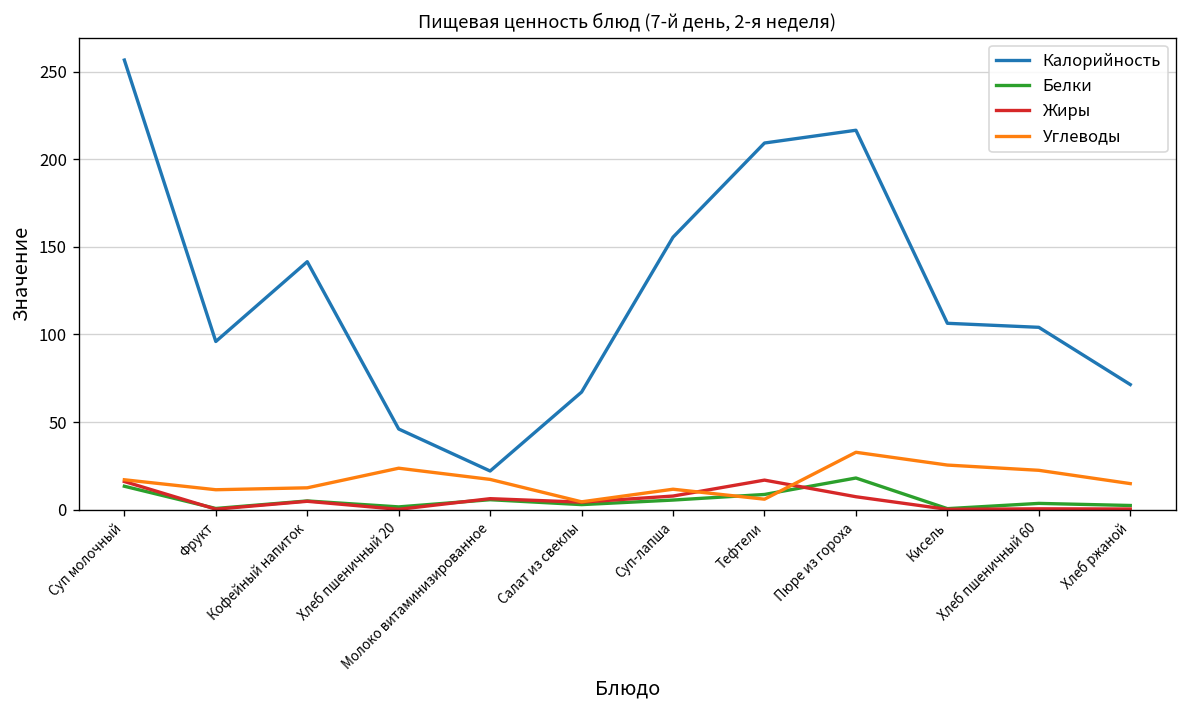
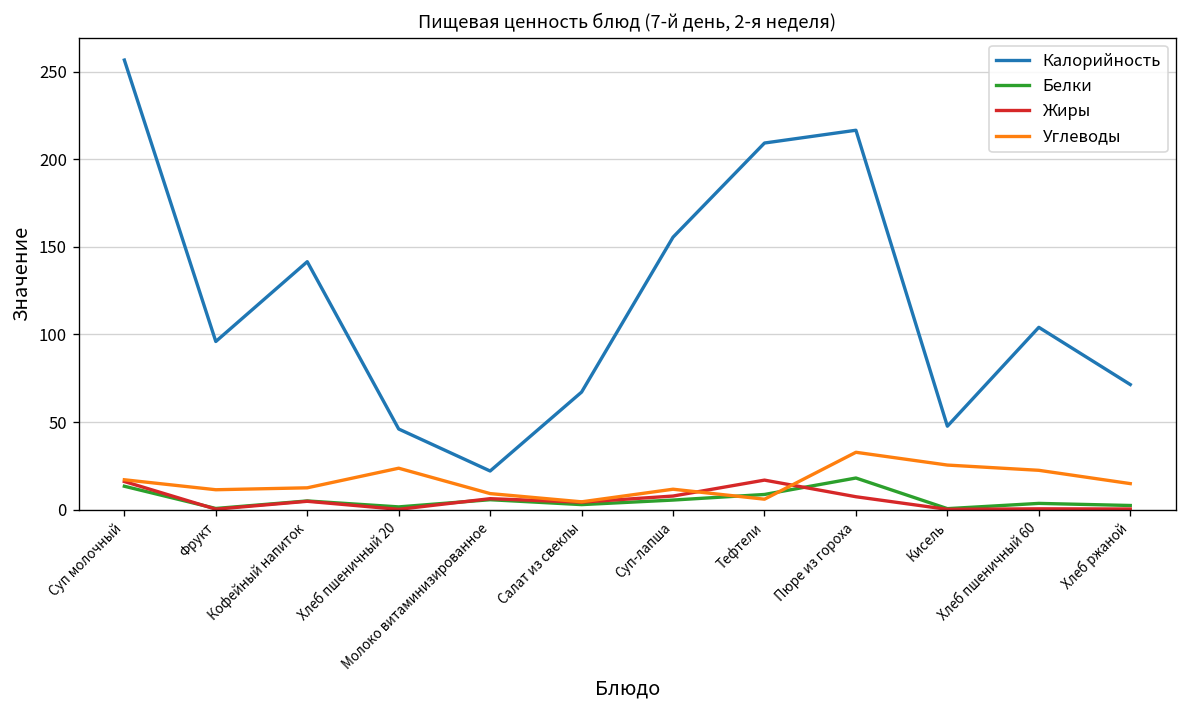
  {
    "Калорийность": {
      "Суп молочный": 257,
      "Фрукт": 96,
      "Кофейный напиток": 142,
      "Хлеб пшеничный 20": 46,
      "Молоко витаминизированное": 22,
      "Салат из свеклы": 67,
      "Суп-лапша": 156,
      "Тефтели": 209,
      "Пюре из гороха": 217,
-     "Кисель": 106,
+     "Кисель": 48,
      "Хлеб пшеничный 60": 104,
      "Хлеб ржаной": 71
    },
    "Белки": {
      "Суп молочный": 13,
      "Суп-лапша": 5,
      "Тефтели": 9,
      "Пюре из гороха": 18,
      "Хлеб пшеничный 60": 4,
      "Хлеб ржаной": 2
    },
    "Жиры": {
      "Суп-лапша": 8,
      "Тефтели": 17,
      "Пюре из гороха": 7,
      "Хлеб пшеничный 60": 0,
      "Хлеб ржаной": 0
    },
    "Углеводы": {
      "Фрукт": 11,
      "Кофейный напиток": 12,
      "Хлеб пшеничный 20": 24,
-     "Молоко витаминизированное": 17,
+     "Молоко витаминизированное": 9,
      "Суп-лапша": 12,
      "Тефтели": 6,
      "Пюре из гороха": 33,
      "Кисель": 25,
      "Хлеб пшеничный 60": 22,
      "Хлеб ржаной": 15
    }
  }
